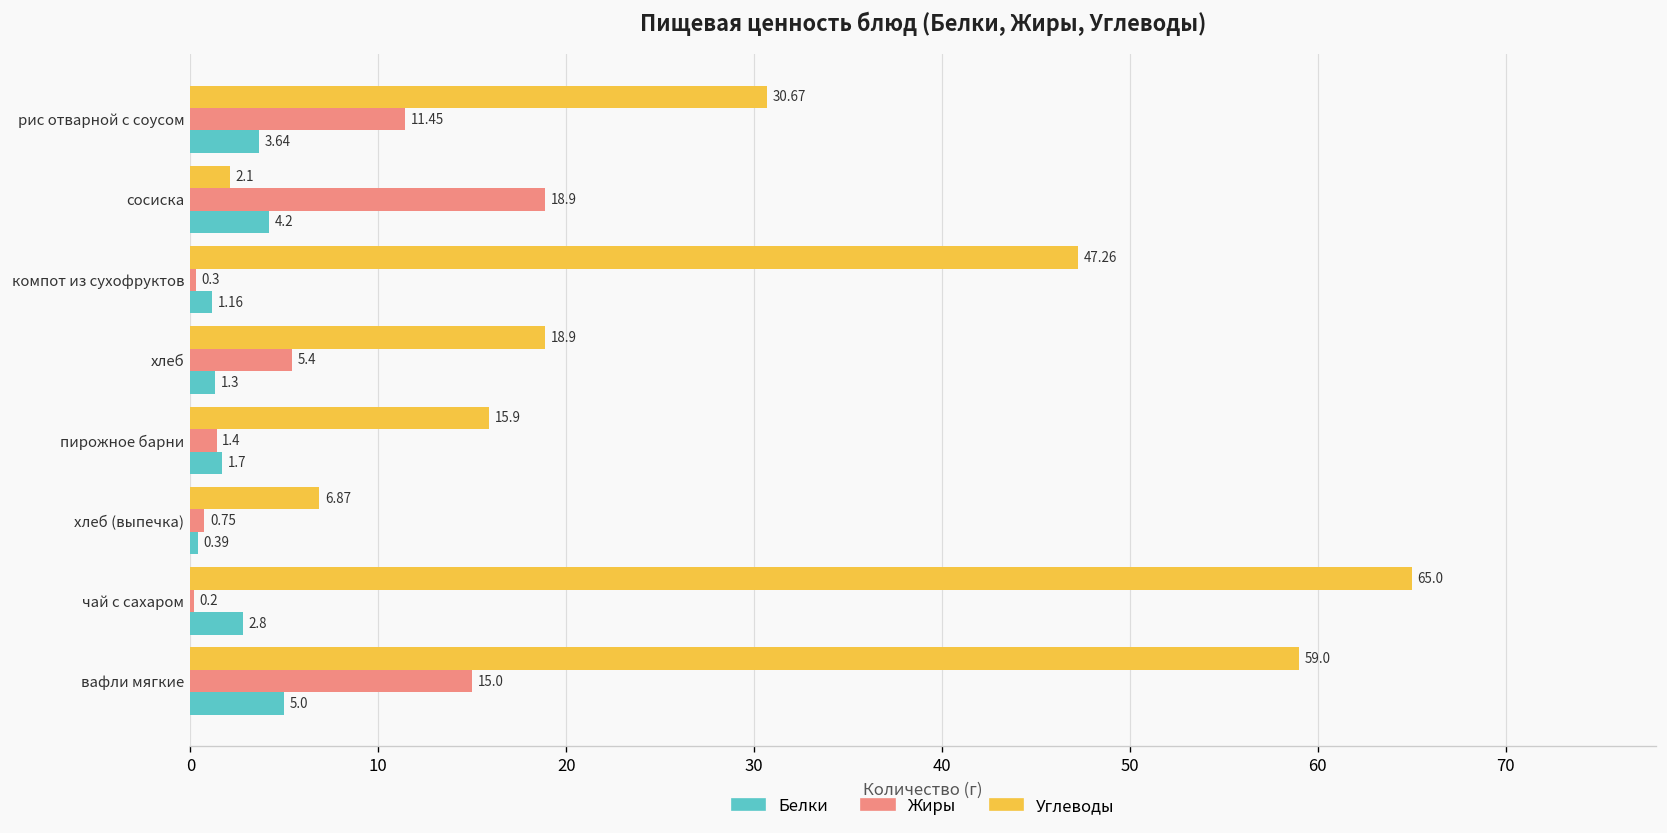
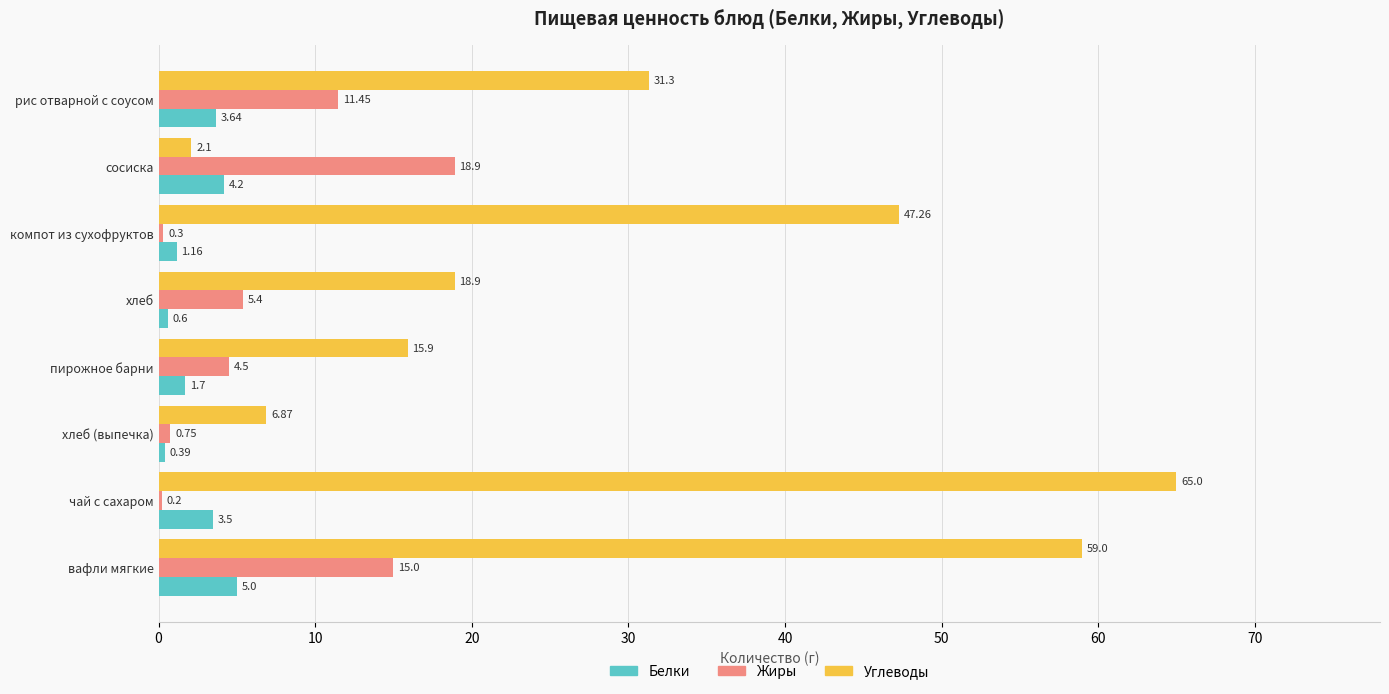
  {
    "Белки": {
      "рис отварной с соусом": 3.64,
      "сосиска": 4.2,
      "компот из сухофруктов": 1.16,
-     "хлеб": 1.3,
+     "хлеб": 0.6,
      "пирожное барни": 1.7,
      "хлеб (выпечка)": 0.39,
-     "чай с сахаром": 2.8,
+     "чай с сахаром": 3.5,
      "вафли мягкие": 5.0
    },
    "Жиры": {
      "рис отварной с соусом": 11.45,
      "сосиска": 18.9,
      "компот из сухофруктов": 0.3,
      "хлеб": 5.4,
-     "пирожное барни": 1.4,
+     "пирожное барни": 4.5,
      "хлеб (выпечка)": 0.75,
      "чай с сахаром": 0.2,
      "вафли мягкие": 15.0
    },
    "Углеводы": {
-     "рис отварной с соусом": 30.67,
+     "рис отварной с соусом": 31.3,
      "сосиска": 2.1,
      "компот из сухофруктов": 47.26,
      "хлеб": 18.9,
      "пирожное барни": 15.9,
      "хлеб (выпечка)": 6.87,
      "чай с сахаром": 65.0,
      "вафли мягкие": 59.0
    }
  }
